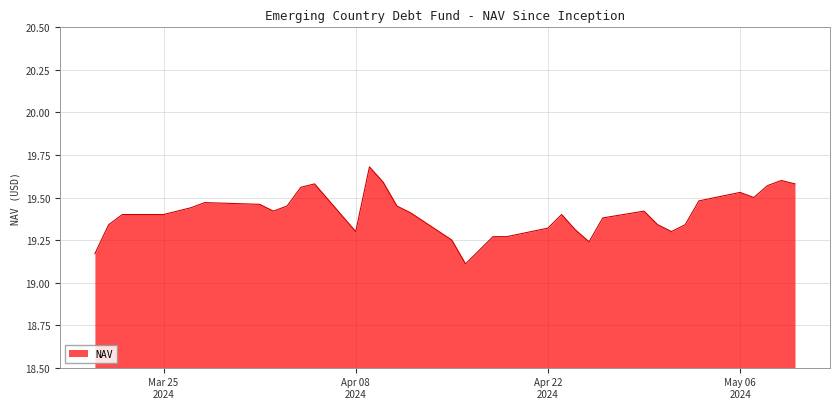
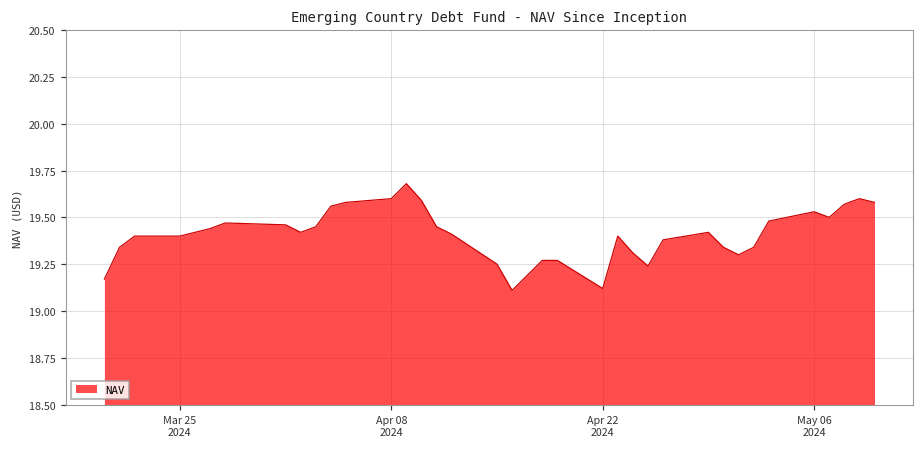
  {
    "Mar 25 2024": 19.40,
-   "Apr 08 2024": 19.3,
-   "Apr 22 2024": 19.32,
+   "Apr 08 2024": 19.6,
+   "Apr 22 2024": 19.12,
    "May 06 2024": 19.53
  }
